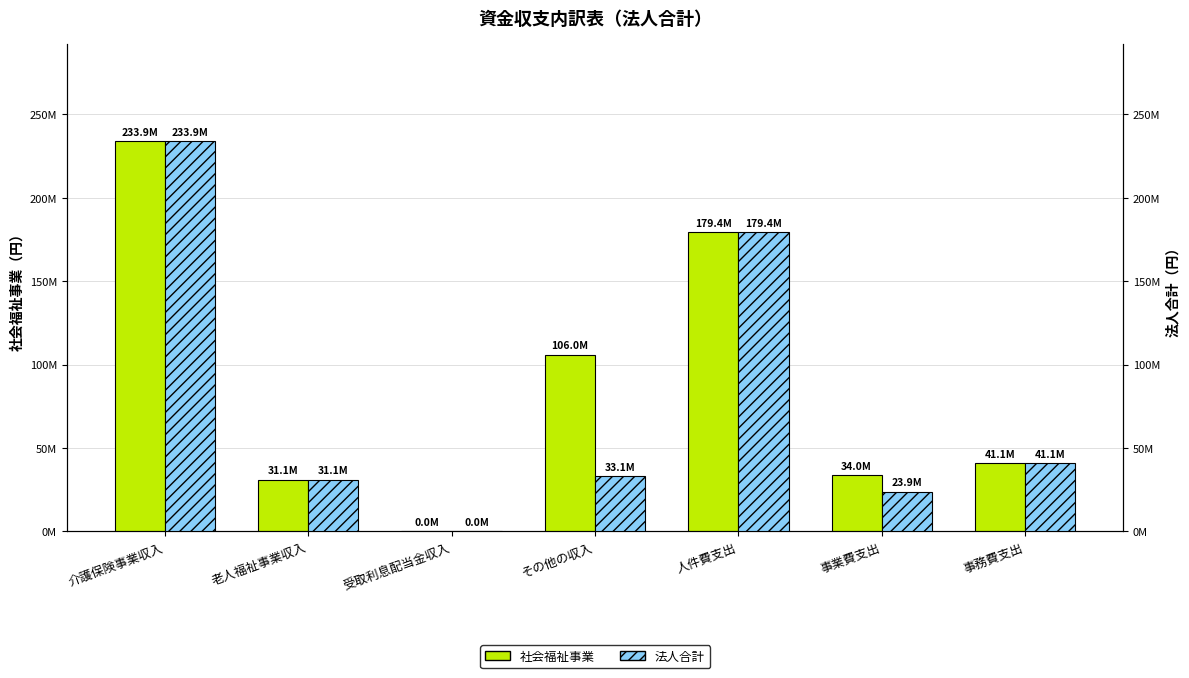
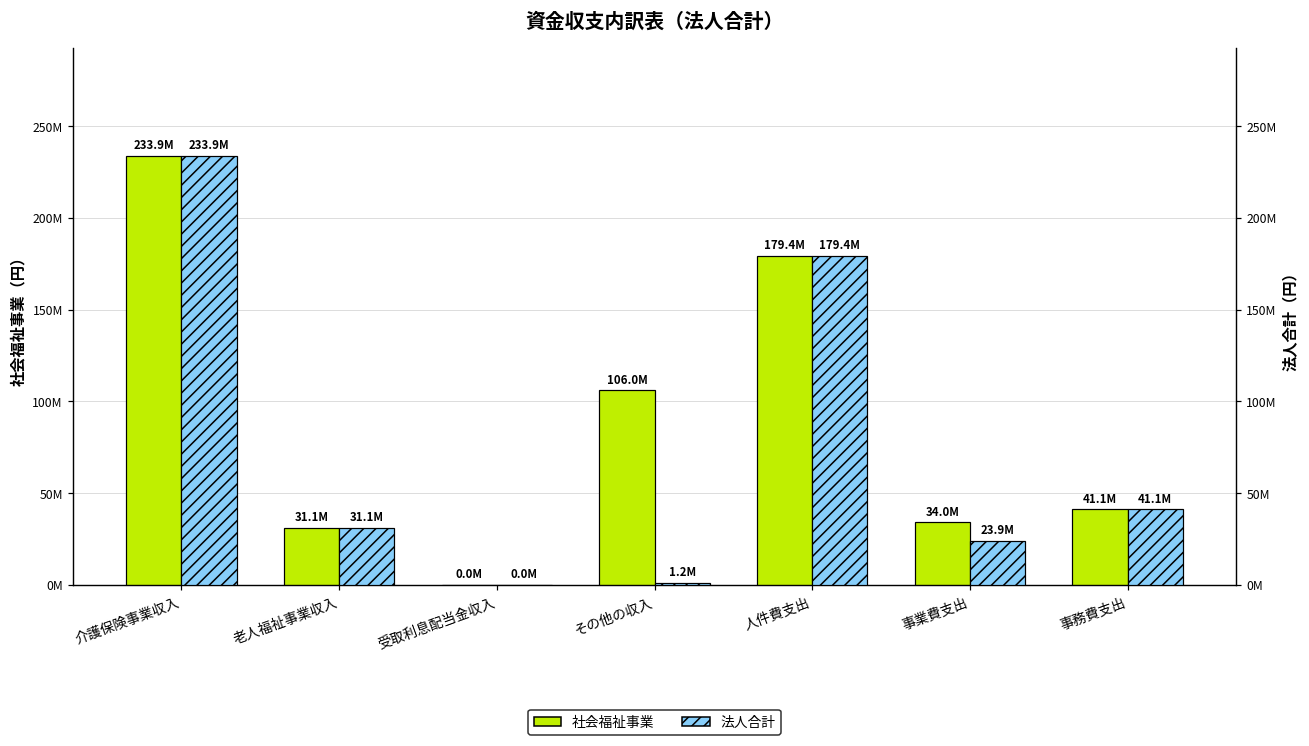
  {
    "社会福祉事業": {
      "介護保険事業収入": "233.9M",
      "老人福祉事業収入": "31.1M",
      "その他の収入": "106.0M",
      "人件費支出": "179.4M",
      "事業費支出": "34.0M",
      "事務費支出": "41.1M"
    },
    "法人合計": {
      "介護保険事業収入": "233.9M",
      "老人福祉事業収入": "31.1M",
-     "その他の収入": "33.1M",
+     "その他の収入": "1.2M",
      "人件費支出": "179.4M",
      "事業費支出": "23.9M",
      "事務費支出": "41.1M"
    }
  }
